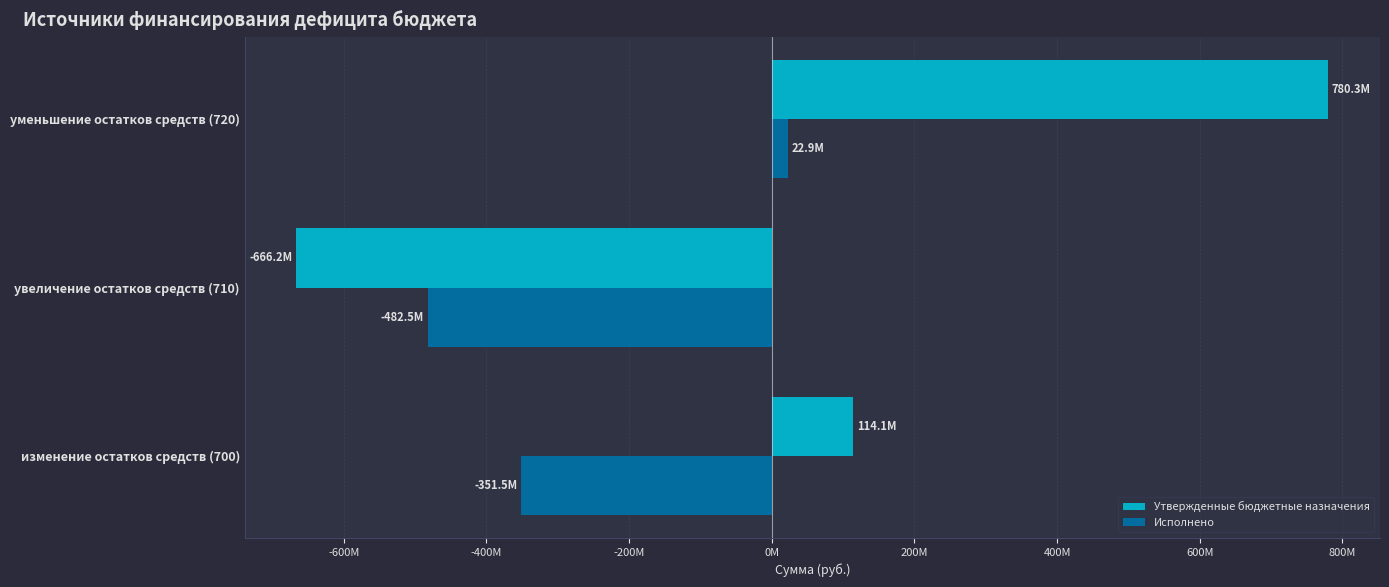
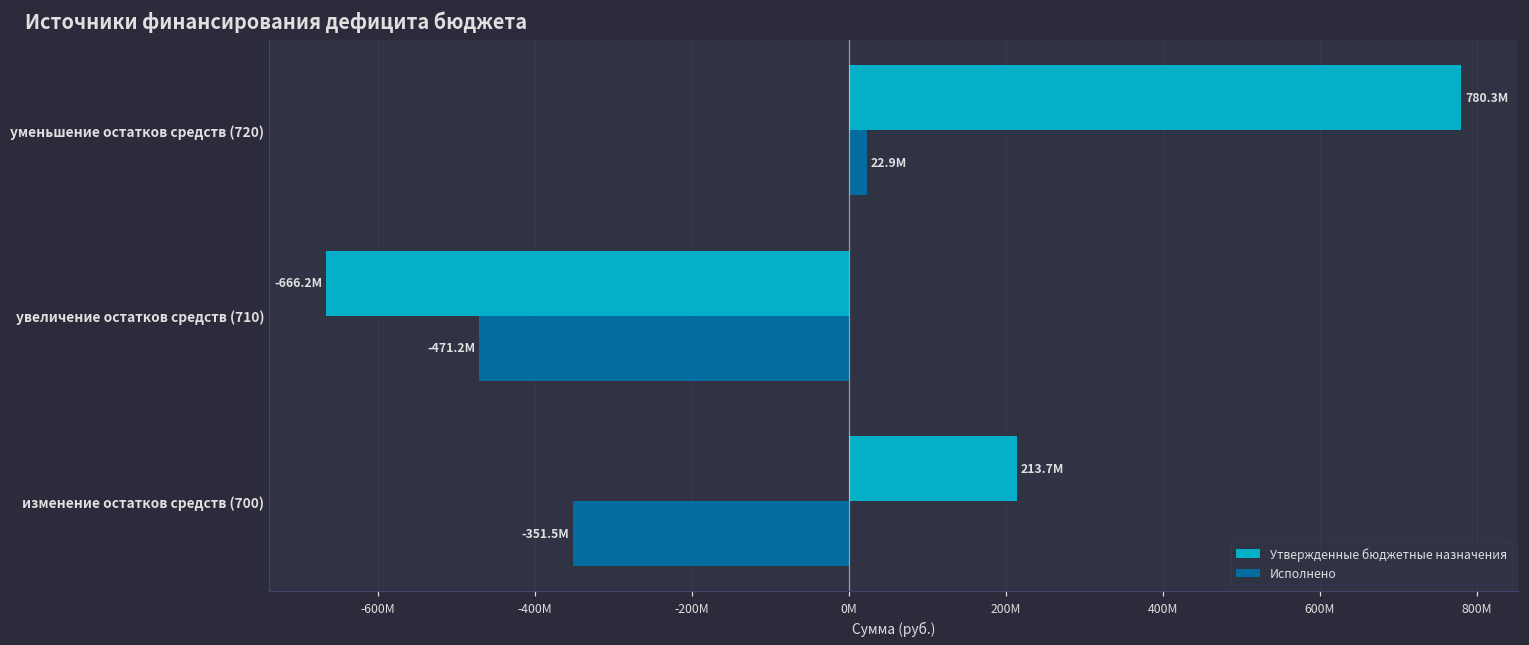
  {
    "Утвержденные бюджетные назначения": {
      "уменьшение остатков средств (720)": "780.3M",
      "увеличение остатков средств (710)": "-666.2M",
-     "изменение остатков средств (700)": "114.1M"
+     "изменение остатков средств (700)": "213.7M"
    },
    "Исполнено": {
      "уменьшение остатков средств (720)": "22.9M",
-     "увеличение остатков средств (710)": "-482.5M",
+     "увеличение остатков средств (710)": "-471.2M",
      "изменение остатков средств (700)": "-351.5M"
    }
  }
